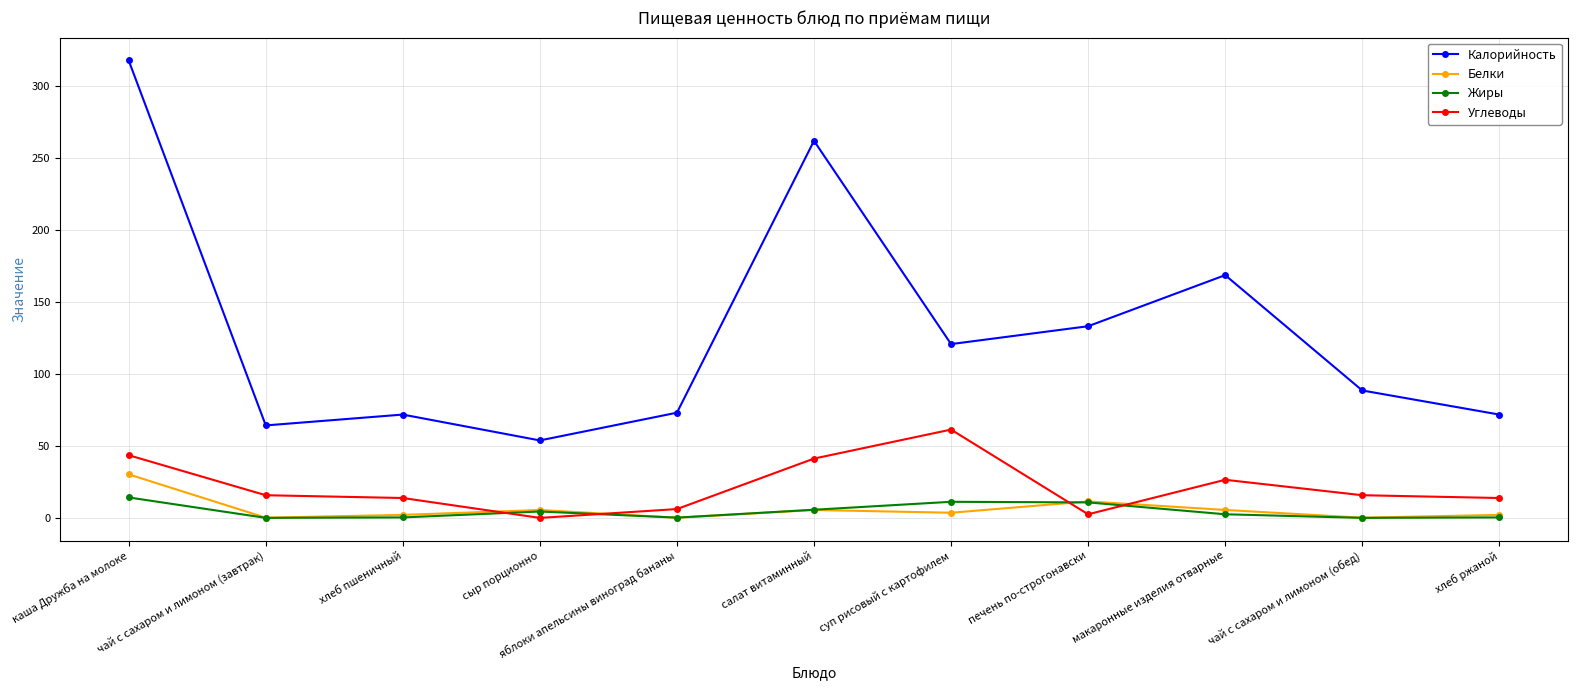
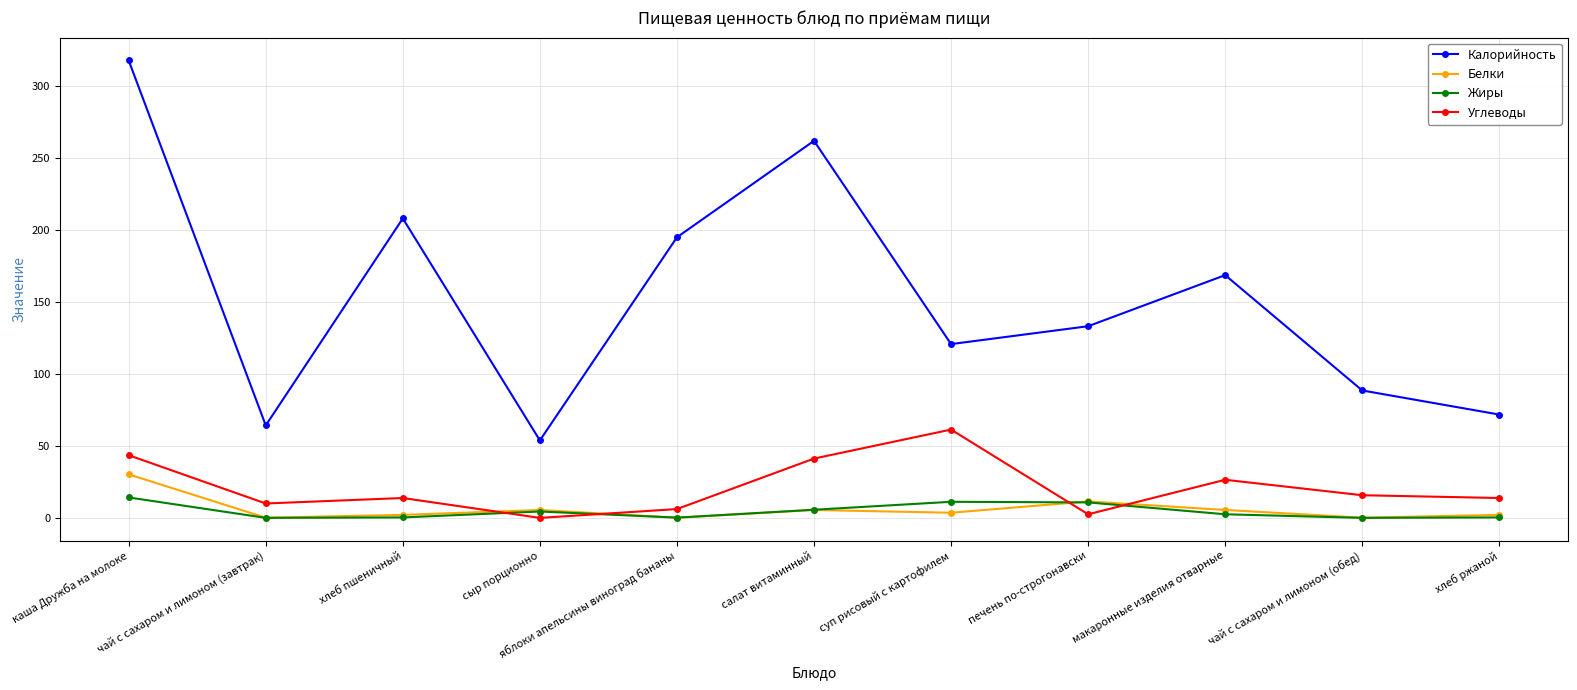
  {
    "Калорийность": {
      "каша Дружба на молоке": 317,
      "чай с сахаром и лимоном (завтрак)": 64,
-     "хлеб пшеничный": 72,
+     "хлеб пшеничный": 208,
      "сыр порционно": 54,
-     "яблоки апельсины виноград бананы": 73,
+     "яблоки апельсины виноград бананы": 195,
      "салат витаминный": 262,
      "суп рисовый с картофилем": 121,
      "печень по-строгонавски": 133,
      "макаронные изделия отварные": 168,
      "чай с сахаром и лимоном (обед)": 88,
      "хлеб ржаной": 72
    },
    "Белки": {
      "каша Дружба на молоке": 30,
      "суп рисовый с картофилем": 4,
      "макаронные изделия отварные": 6
    },
    "Жиры": {
      "каша Дружба на молоке": 14,
      "суп рисовый с картофилем": 11,
      "макаронные изделия отварные": 3
    },
    "Углеводы": {
      "каша Дружба на молоке": 44,
-     "чай с сахаром и лимоном (завтрак)": 16,
+     "чай с сахаром и лимоном (завтрак)": 10,
      "хлеб пшеничный": 14,
      "сыр порционно": 0,
      "яблоки апельсины виноград бананы": 6,
      "салат витаминный": 41,
      "суп рисовый с картофилем": 61,
      "печень по-строгонавски": 3,
      "макаронные изделия отварные": 26,
      "чай с сахаром и лимоном (обед)": 16,
      "хлеб ржаной": 14
    }
  }
